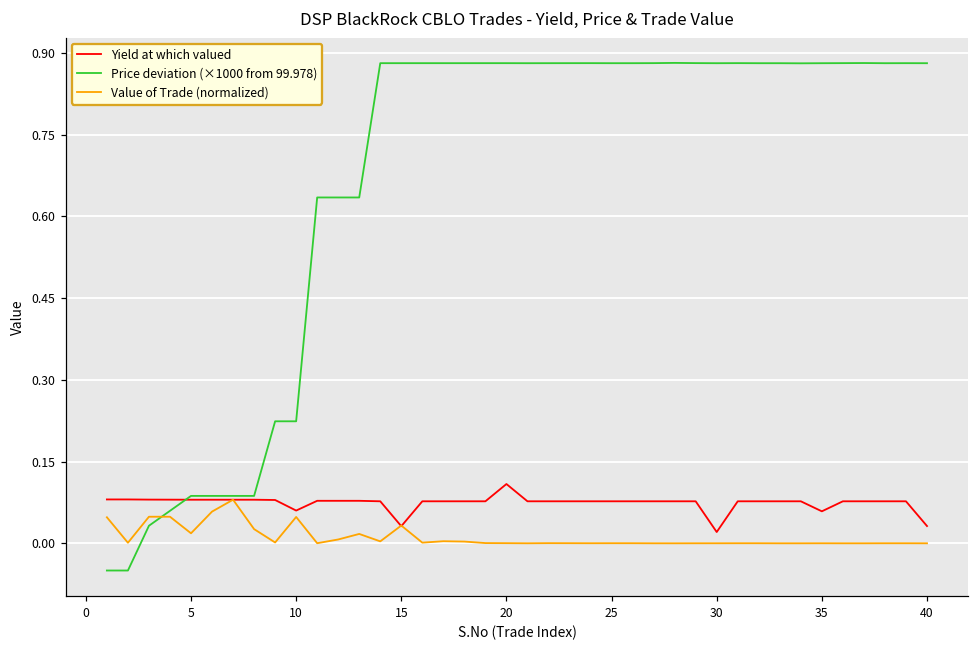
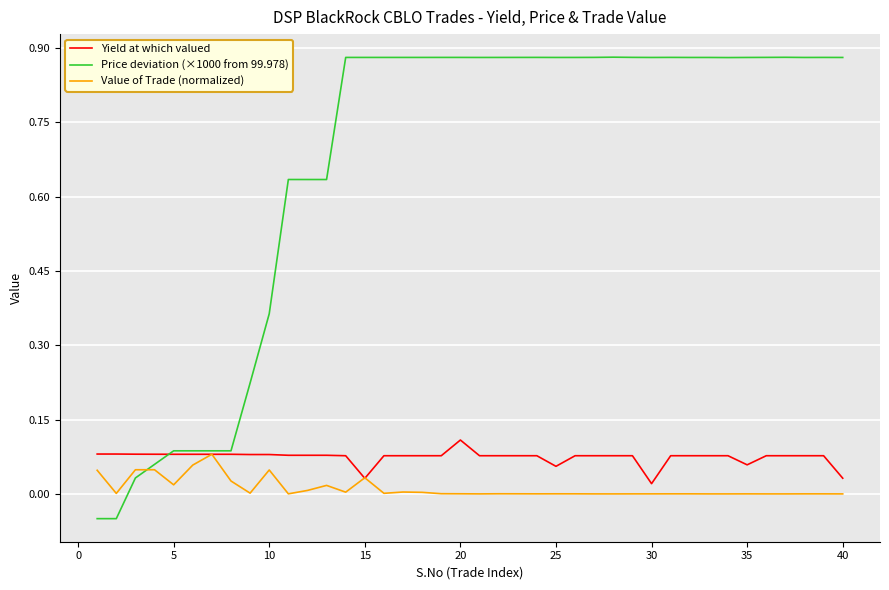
  {
    "Yield at which valued": {
      "5": 0.08,
-     "10": 0.06,
+     "10": 0.08,
      "20": 0.11,
-     "25": 0.08,
+     "25": 0.06,
      "30": 0.02,
      "35": 0.06,
      "40": 0.03
    },
    "Price deviation (×1000 from 99.978)": {
      "5": 0.09,
-     "10": 0.22,
+     "10": 0.36,
      "15": 0.88,
      "20": 0.88,
      "25": 0.88,
      "30": 0.88,
      "35": 0.88,
      "40": 0.88
    },
    "Value of Trade (normalized)": {
      "5": 0.02,
      "10": 0.05,
      "20": 0.00,
      "25": 0.00,
      "30": 0.00,
      "35": 0.00,
      "40": 0.00
    }
  }
